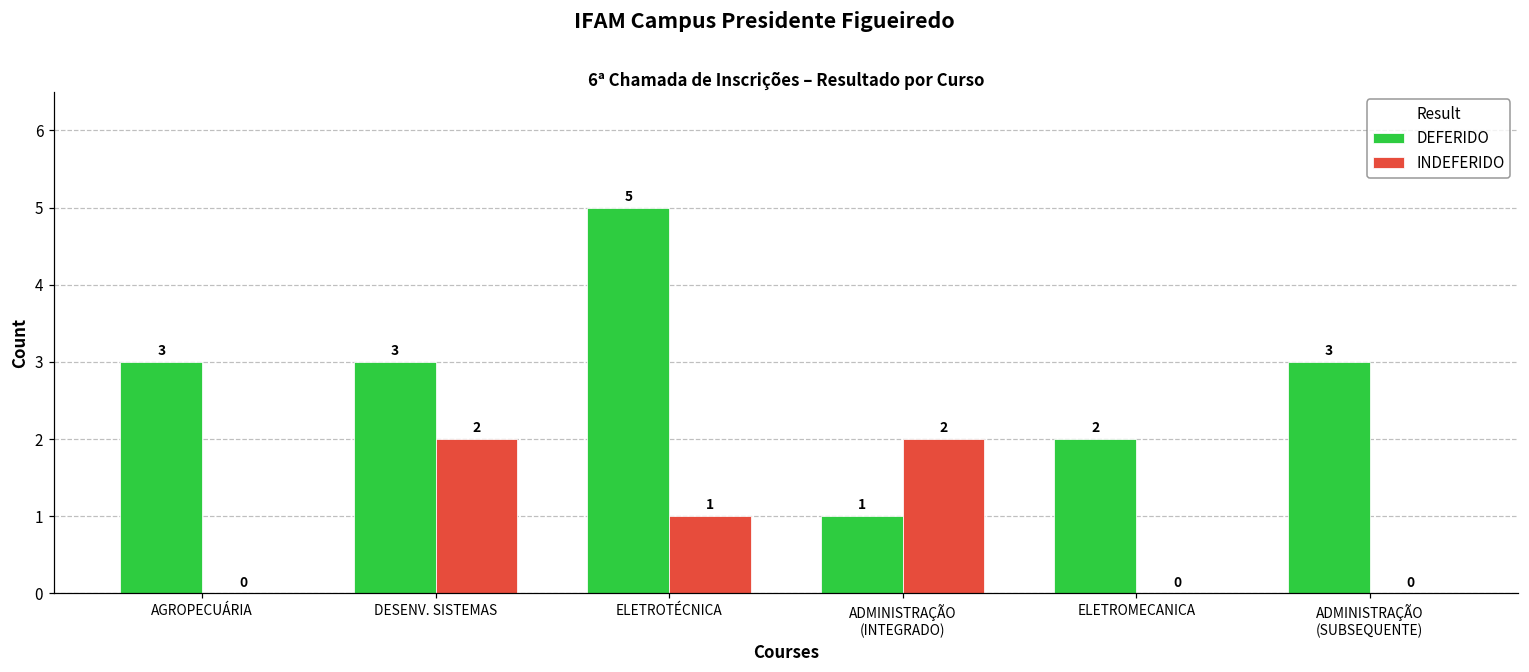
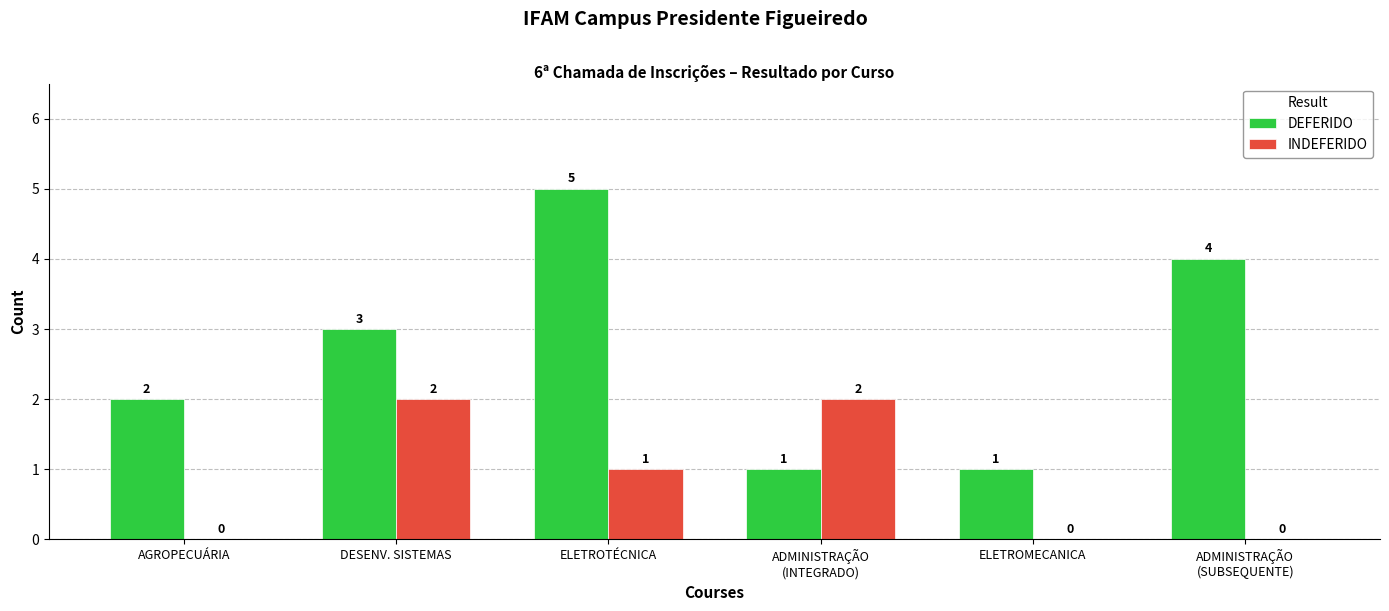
  {
    "DEFERIDO": {
-     "AGROPECUÁRIA": 3,
+     "AGROPECUÁRIA": 2,
      "DESENV. SISTEMAS": 3,
      "ELETROTÉCNICA": 5,
      "ADMINISTRAÇÃO (INTEGRADO)": 1,
-     "ELETROMECANICA": 2,
-     "ADMINISTRAÇÃO (SUBSEQUENTE)": 3
+     "ELETROMECANICA": 1,
+     "ADMINISTRAÇÃO (SUBSEQUENTE)": 4
    },
    "INDEFERIDO": {
      "AGROPECUÁRIA": 0,
      "DESENV. SISTEMAS": 2,
      "ELETROTÉCNICA": 1,
      "ADMINISTRAÇÃO (INTEGRADO)": 2,
      "ELETROMECANICA": 0,
      "ADMINISTRAÇÃO (SUBSEQUENTE)": 0
    }
  }
